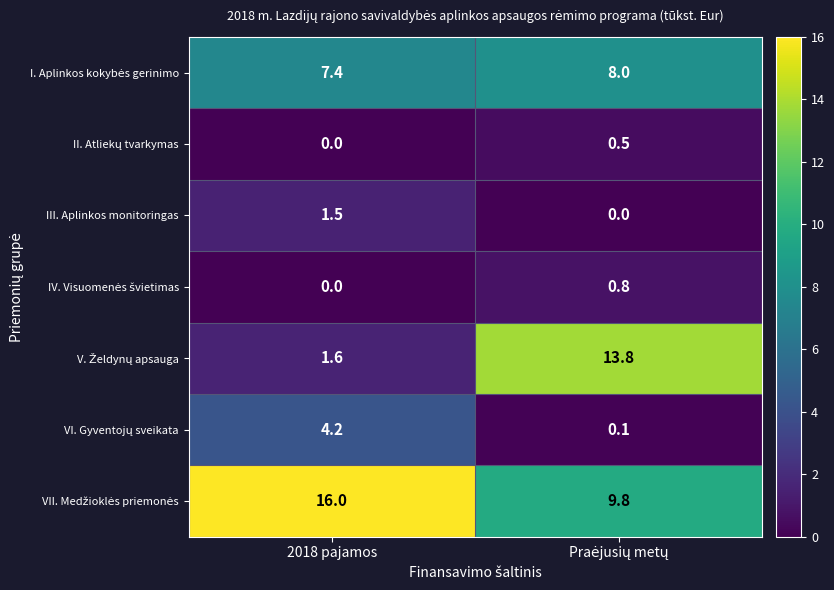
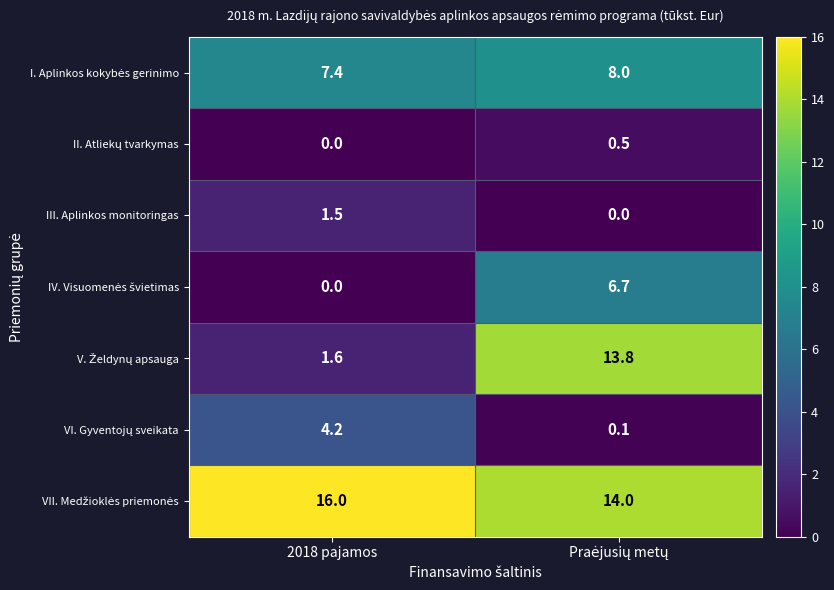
  {
    "I. Aplinkos kokybės gerinimo": {
      "2018 pajamos": 7.4,
      "Praėjusių metų": 8.0
    },
    "II. Atliekų tvarkymas": {
      "2018 pajamos": 0.0,
      "Praėjusių metų": 0.5
    },
    "III. Aplinkos monitoringas": {
      "2018 pajamos": 1.5,
      "Praėjusių metų": 0.0
    },
    "IV. Visuomenės švietimas": {
      "2018 pajamos": 0.0,
-     "Praėjusių metų": 0.8
+     "Praėjusių metų": 6.7
    },
    "V. Želdynų apsauga": {
      "2018 pajamos": 1.6,
      "Praėjusių metų": 13.8
    },
    "VI. Gyventojų sveikata": {
      "2018 pajamos": 4.2,
      "Praėjusių metų": 0.1
    },
    "VII. Medžioklės priemonės": {
      "2018 pajamos": 16.0,
-     "Praėjusių metų": 9.8
+     "Praėjusių metų": 14.0
    }
  }
